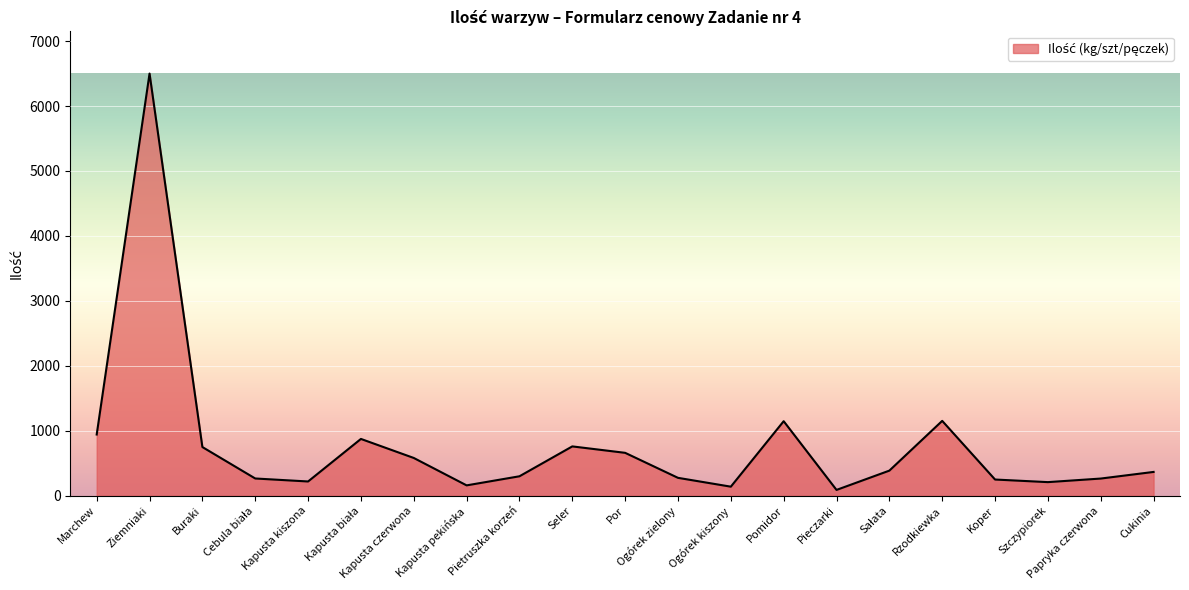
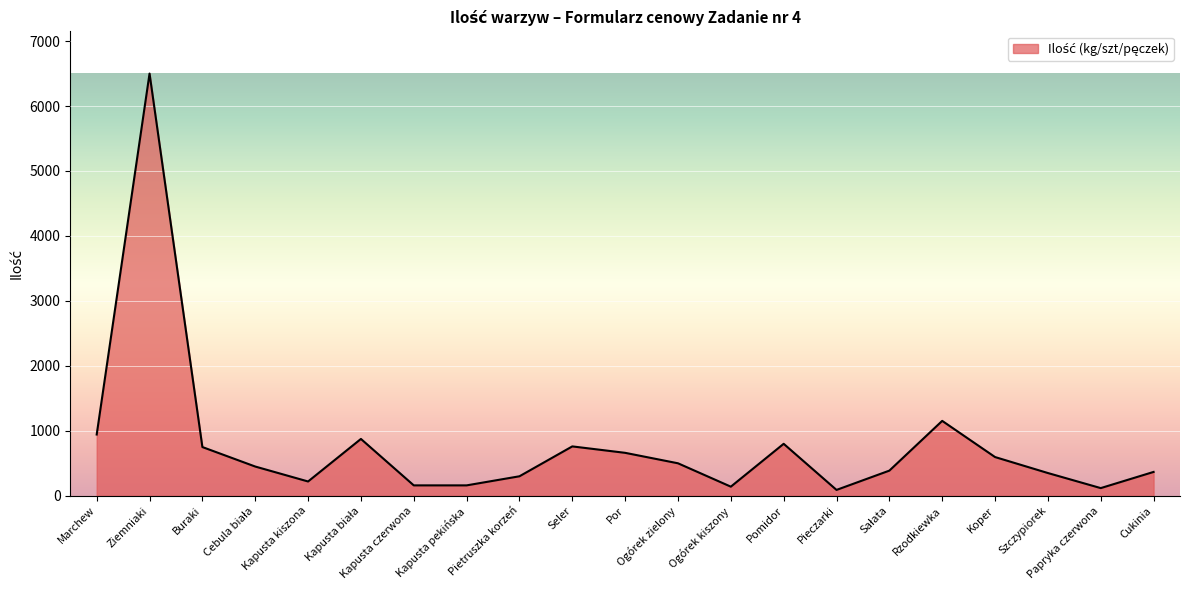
  {
    "Marchew": 900,
    "Ziemniaki": 6500,
    "Buraki": 800,
-   "Cebula biała": 300,
+   "Cebula biała": 500,
    "Kapusta kiszona": 200,
    "Kapusta biała": 900,
-   "Kapusta czerwona": 600,
+   "Kapusta czerwona": 200,
    "Kapusta pekińska": 200,
    "Pietruszka korzeń": 300,
    "Seler": 800,
    "Por": 700,
-   "Ogórek zielony": 300,
+   "Ogórek zielony": 500,
    "Ogórek kiszony": 100,
-   "Pomidor": 1100,
+   "Pomidor": 800,
    "Pieczarki": 100,
    "Sałata": 400,
    "Rzodkiewka": 1200,
-   "Koper": 300,
-   "Szczypiorek": 200,
-   "Papryka czerwona": 300,
+   "Koper": 600,
+   "Szczypiorek": 400,
+   "Papryka czerwona": 100,
    "Cukinia": 400
  }
